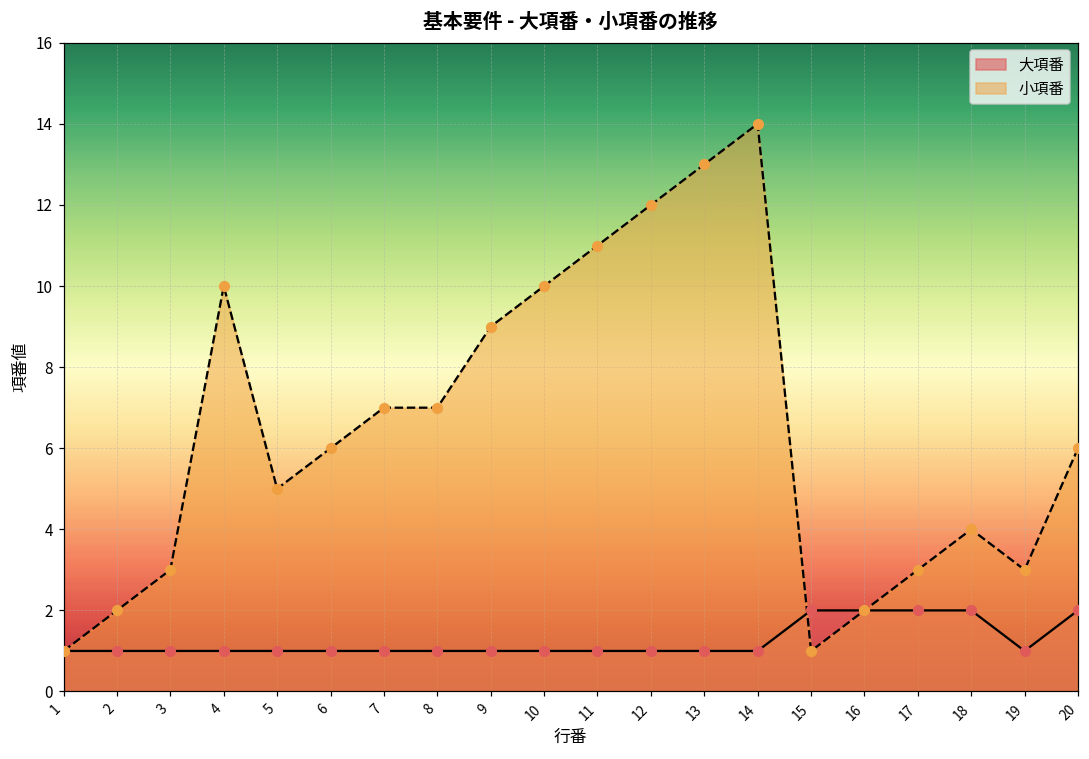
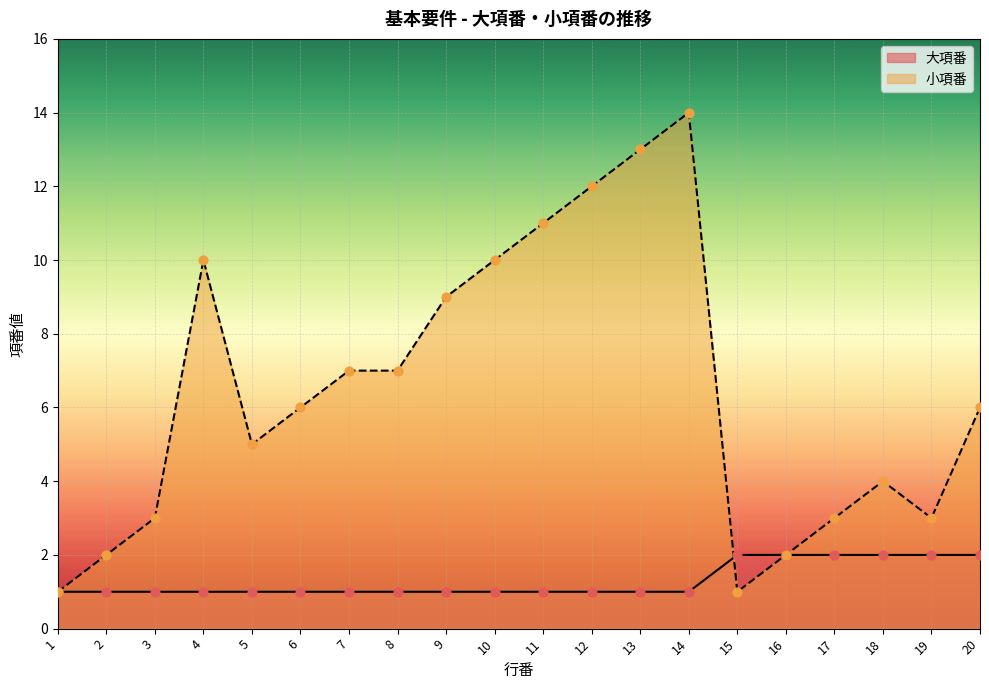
  {
    "大項番": {
      "2": 1,
      "3": 1,
      "4": 1,
      "5": 1,
      "6": 1,
      "7": 1,
      "8": 1,
      "9": 1,
      "10": 1,
      "11": 1,
      "12": 1,
      "13": 1,
      "14": 1,
      "15": 2,
      "17": 2,
      "18": 2,
-     "19": 1,
+     "19": 2,
      "20": 2
    },
    "小項番": {
      "2": 2,
      "3": 3,
      "4": 10,
      "5": 5,
      "6": 6,
      "7": 7,
      "8": 7,
      "9": 9,
      "10": 10,
      "11": 11,
      "12": 12,
      "13": 13,
      "14": 14,
      "15": 1,
      "17": 3,
      "18": 4,
      "19": 3,
      "20": 6
    }
  }
